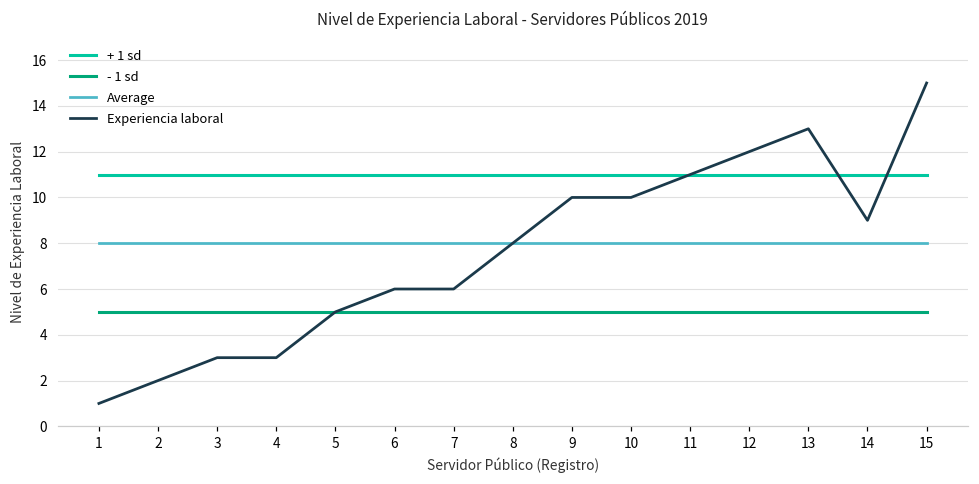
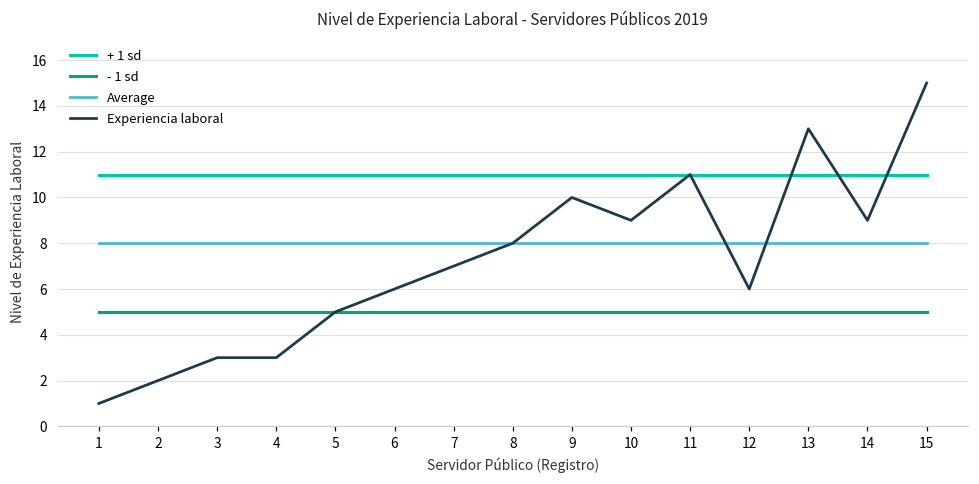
  {
    "Average": {
      "1": 8,
      "2": 8,
      "3": 8,
      "4": 8,
      "5": 8,
      "6": 8,
      "7": 8,
      "9": 8,
      "10": 8,
      "11": 8,
      "12": 8,
      "13": 8,
      "14": 8,
      "15": 8
    },
    "Experiencia laboral": {
      "1": 1,
      "2": 2,
      "3": 3,
      "4": 3,
      "6": 6,
-     "7": 6,
+     "7": 7,
      "9": 10,
-     "10": 10,
-     "12": 12,
+     "10": 9,
+     "12": 6,
      "13": 13,
      "14": 9,
      "15": 15
    }
  }
